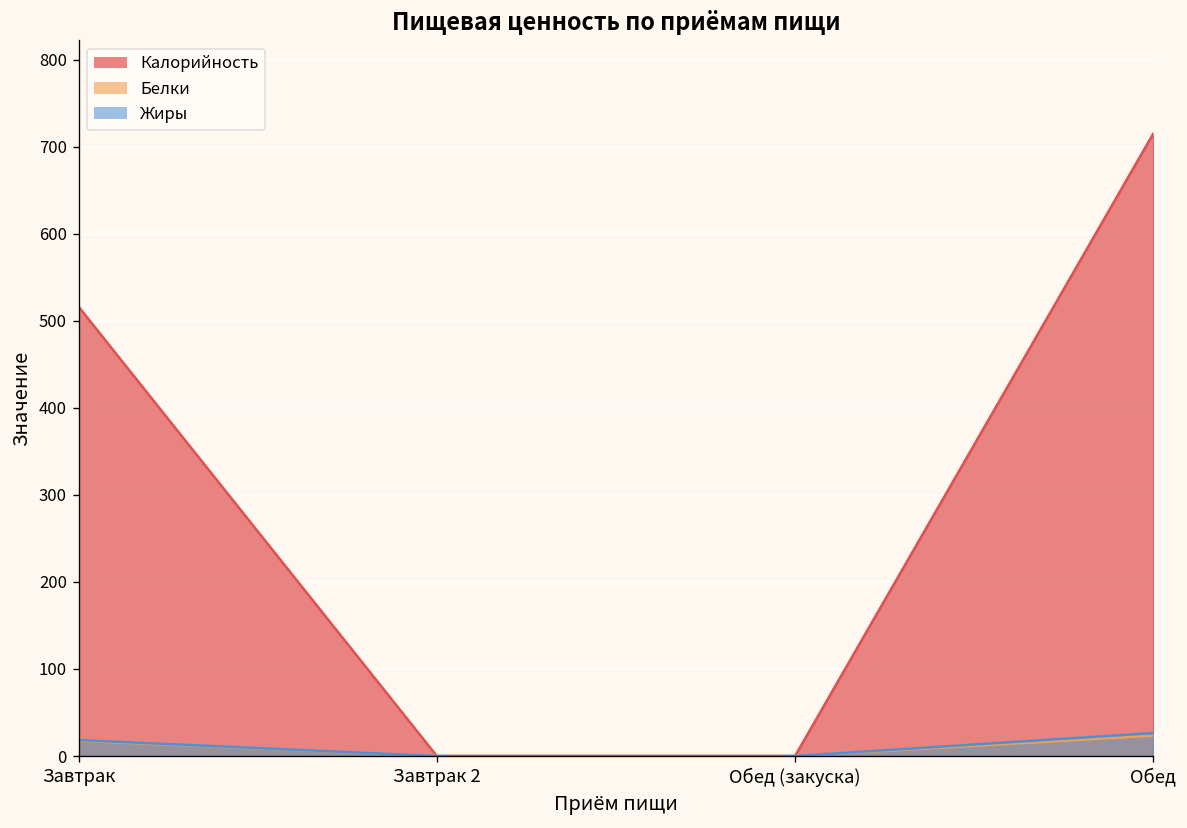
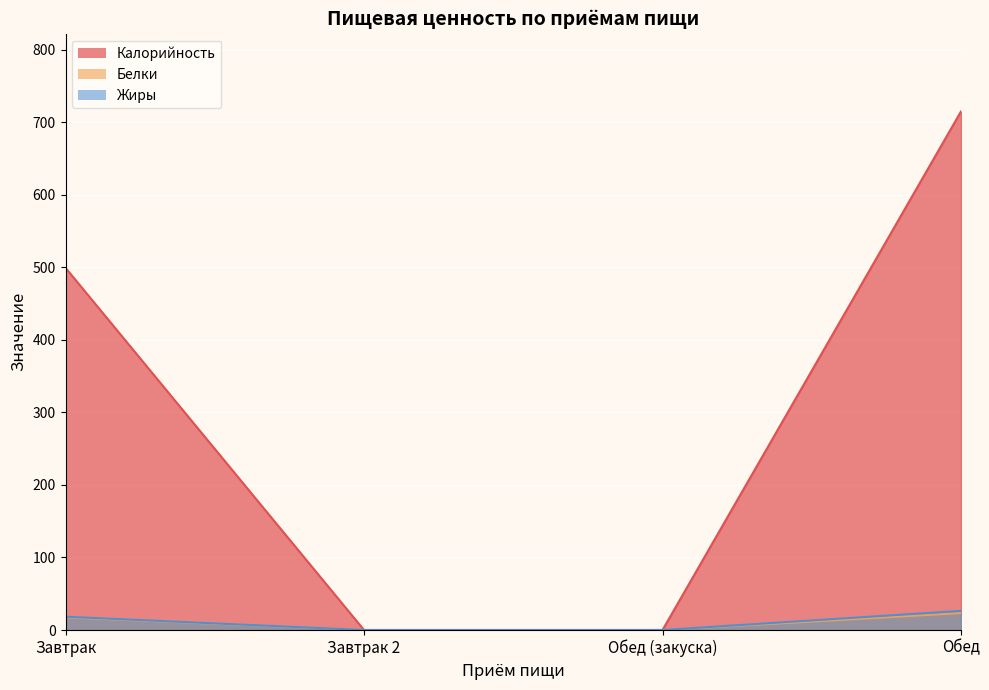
  {
    "Калорийность": {
-     "Завтрак": 520,
+     "Завтрак": 500,
      "Обед": 720
    }
  }
